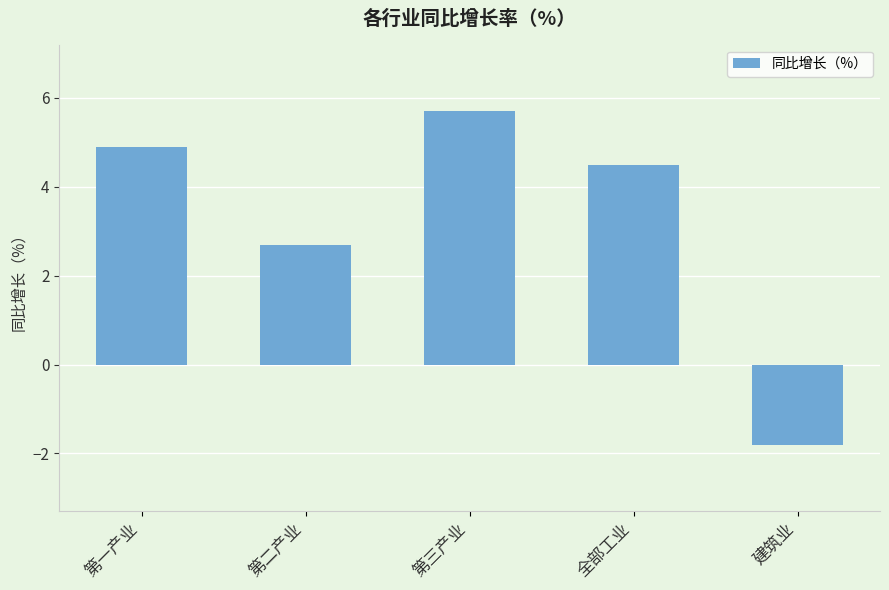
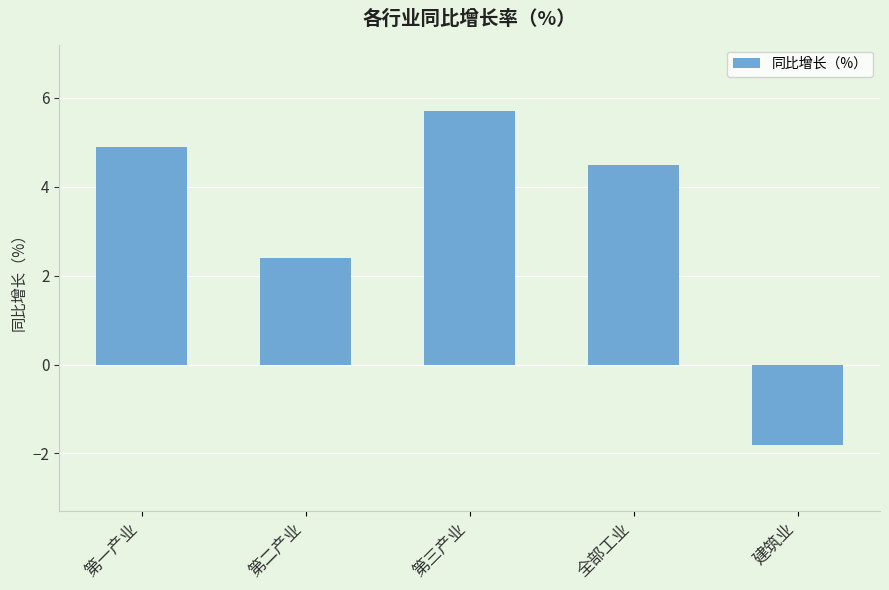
  {
    "第一产业": 4.9,
-   "第二产业": 2.7,
+   "第二产业": 2.4,
    "第三产业": 5.7,
    "全部工业": 4.5,
    "建筑业": -1.8
  }
